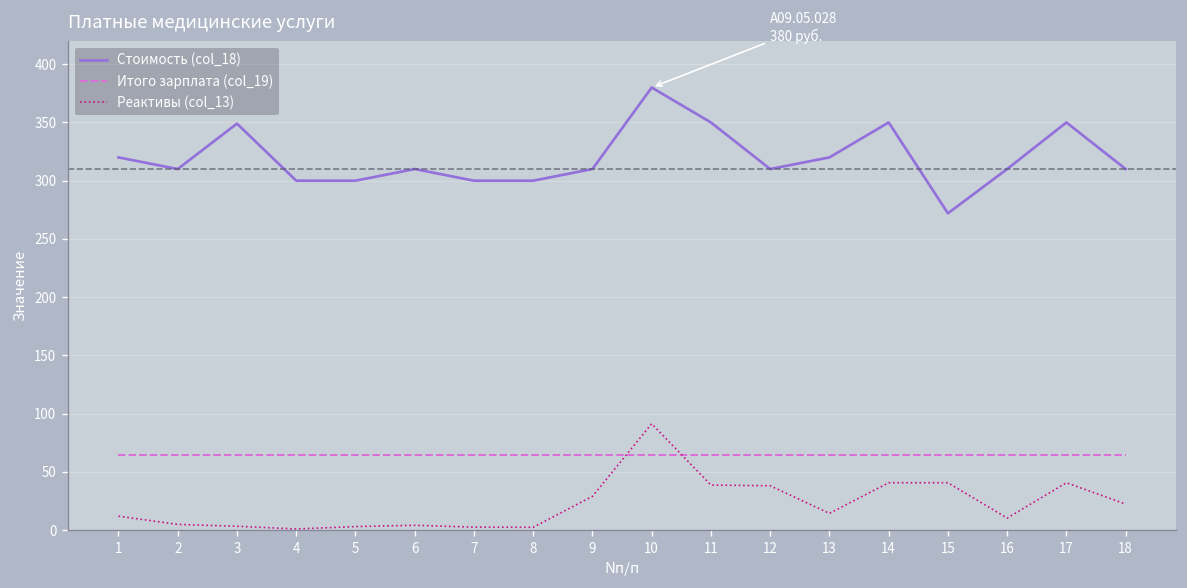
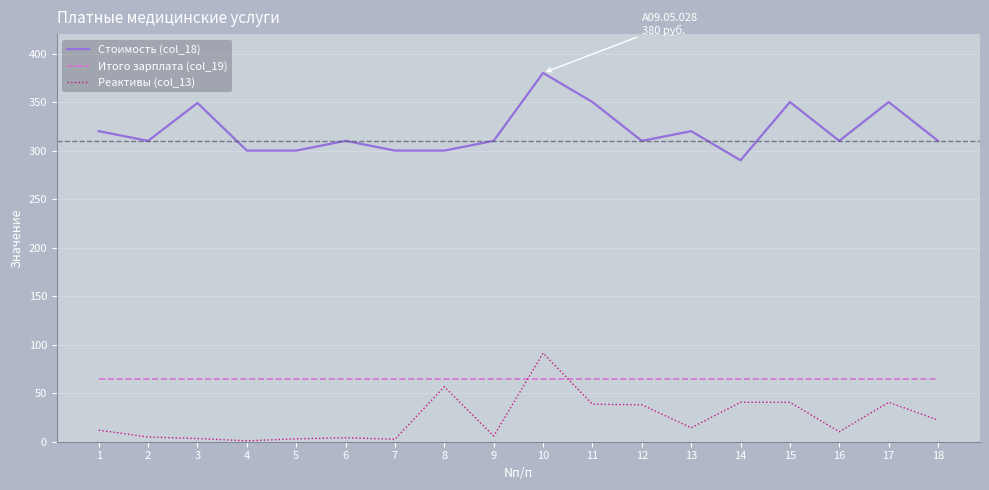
  {
    "Стоимость (col_18)": {
      "1": 320,
      "2": 310,
      "3": 350,
      "4": 300,
      "5": 300,
      "6": 310,
      "7": 300,
      "8": 300,
      "9": 310,
      "11": 350,
      "12": 310,
      "13": 320,
-     "14": 350,
-     "15": 270,
+     "14": 290,
+     "15": 350,
      "16": 310,
      "17": 350,
      "18": 310
    },
    "Итого зарплата (col_19)": {
      "1": 60,
      "2": 60,
      "3": 60,
      "4": 60,
      "5": 60,
      "6": 60,
      "7": 60,
      "8": 60,
      "9": 60,
      "10": 60,
      "11": 60,
      "12": 60,
      "13": 60,
      "14": 60,
      "15": 60,
      "16": 60,
      "17": 60,
      "18": 60
    },
    "Реактивы (col_13)": {
      "1": 10,
      "2": 0,
      "3": 0,
      "4": 0,
      "5": 0,
      "6": 0,
      "7": 0,
-     "8": 0,
-     "9": 30,
+     "8": 60,
+     "9": 10,
      "10": 90,
      "11": 40,
      "12": 40,
      "13": 10,
      "14": 40,
      "15": 40,
      "16": 10,
      "17": 40,
      "18": 20
    }
  }
